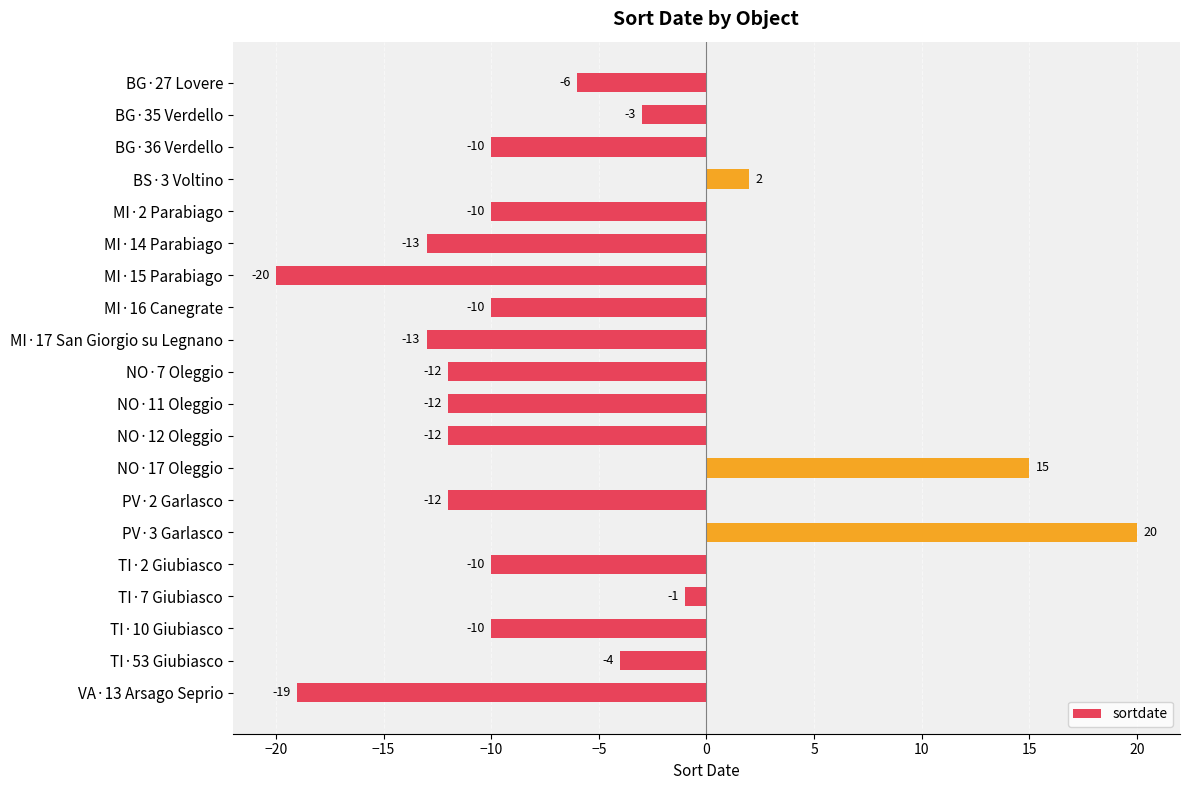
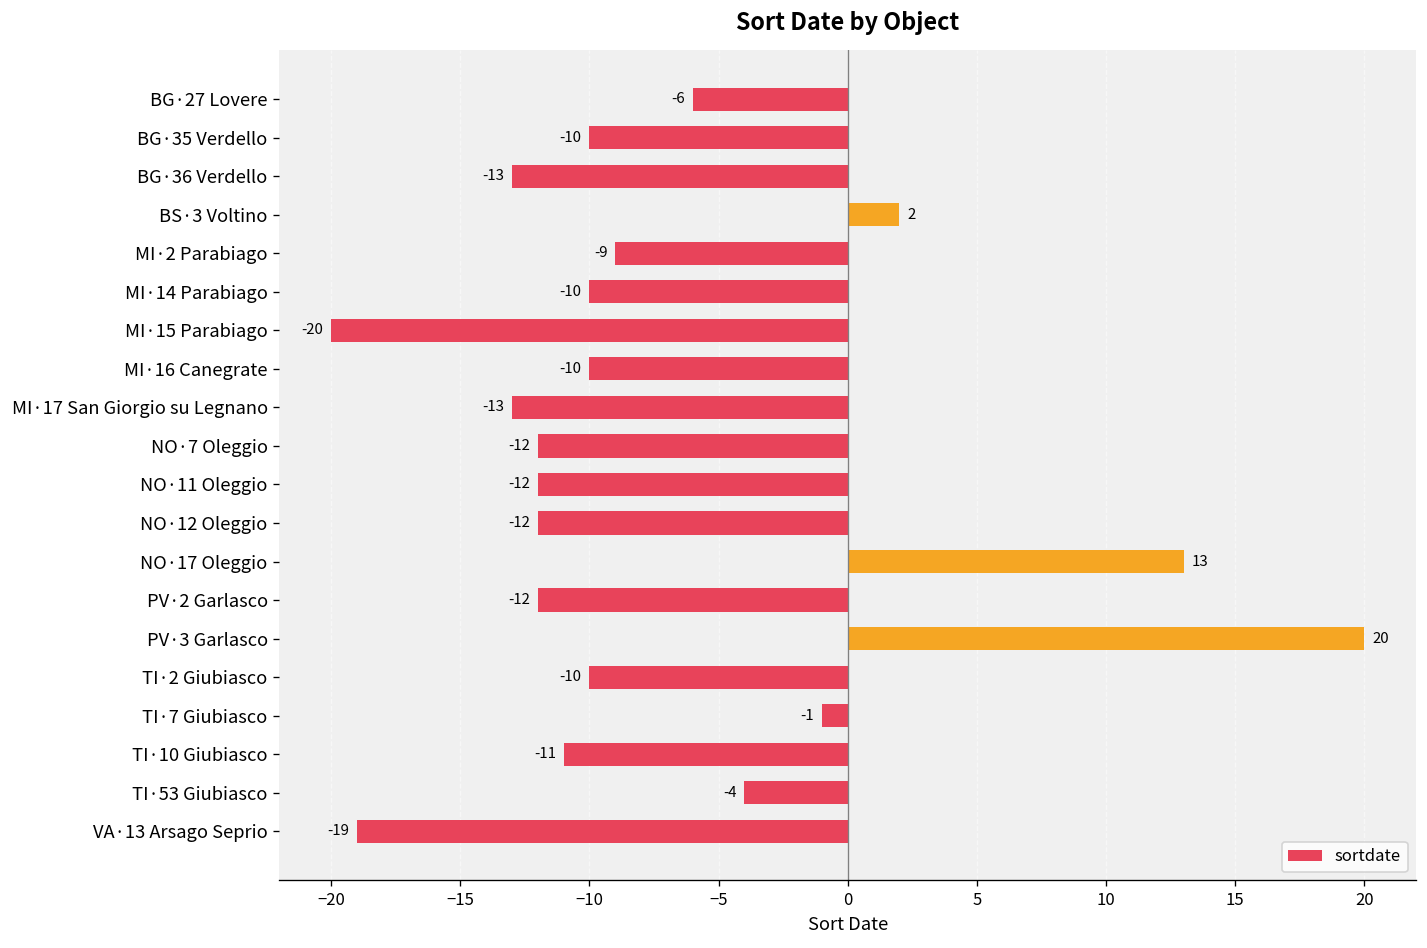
  {
    "BG·27 Lovere": -6,
-   "BG·35 Verdello": -3,
-   "BG·36 Verdello": -10,
+   "BG·35 Verdello": -10,
+   "BG·36 Verdello": -13,
    "BS·3 Voltino": 2,
-   "MI·2 Parabiago": -10,
-   "MI·14 Parabiago": -13,
+   "MI·2 Parabiago": -9,
+   "MI·14 Parabiago": -10,
    "MI·15 Parabiago": -20,
    "MI·16 Canegrate": -10,
    "MI·17 San Giorgio su Legnano": -13,
    "NO·7 Oleggio": -12,
    "NO·11 Oleggio": -12,
    "NO·12 Oleggio": -12,
-   "NO·17 Oleggio": 15,
+   "NO·17 Oleggio": 13,
    "PV·2 Garlasco": -12,
    "PV·3 Garlasco": 20,
    "TI·2 Giubiasco": -10,
    "TI·7 Giubiasco": -1,
-   "TI·10 Giubiasco": -10,
+   "TI·10 Giubiasco": -11,
    "TI·53 Giubiasco": -4,
    "VA·13 Arsago Seprio": -19
  }
